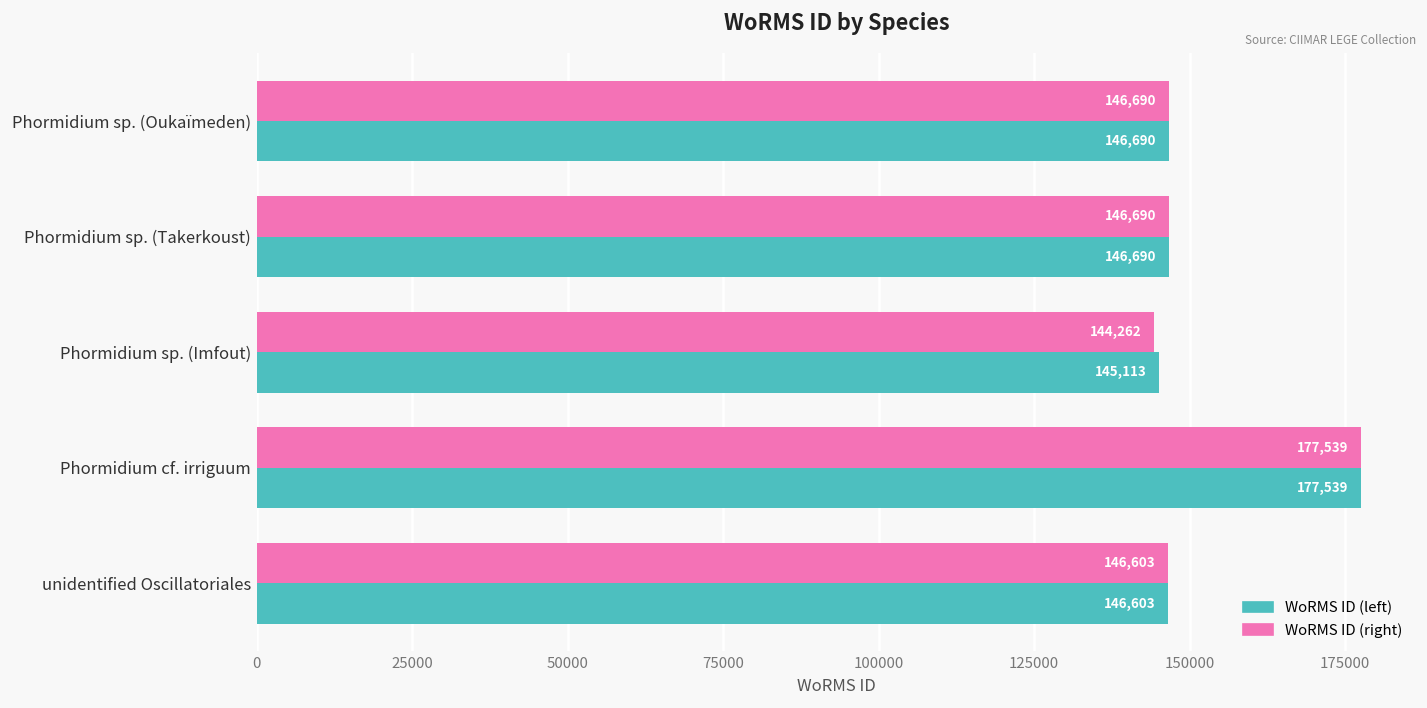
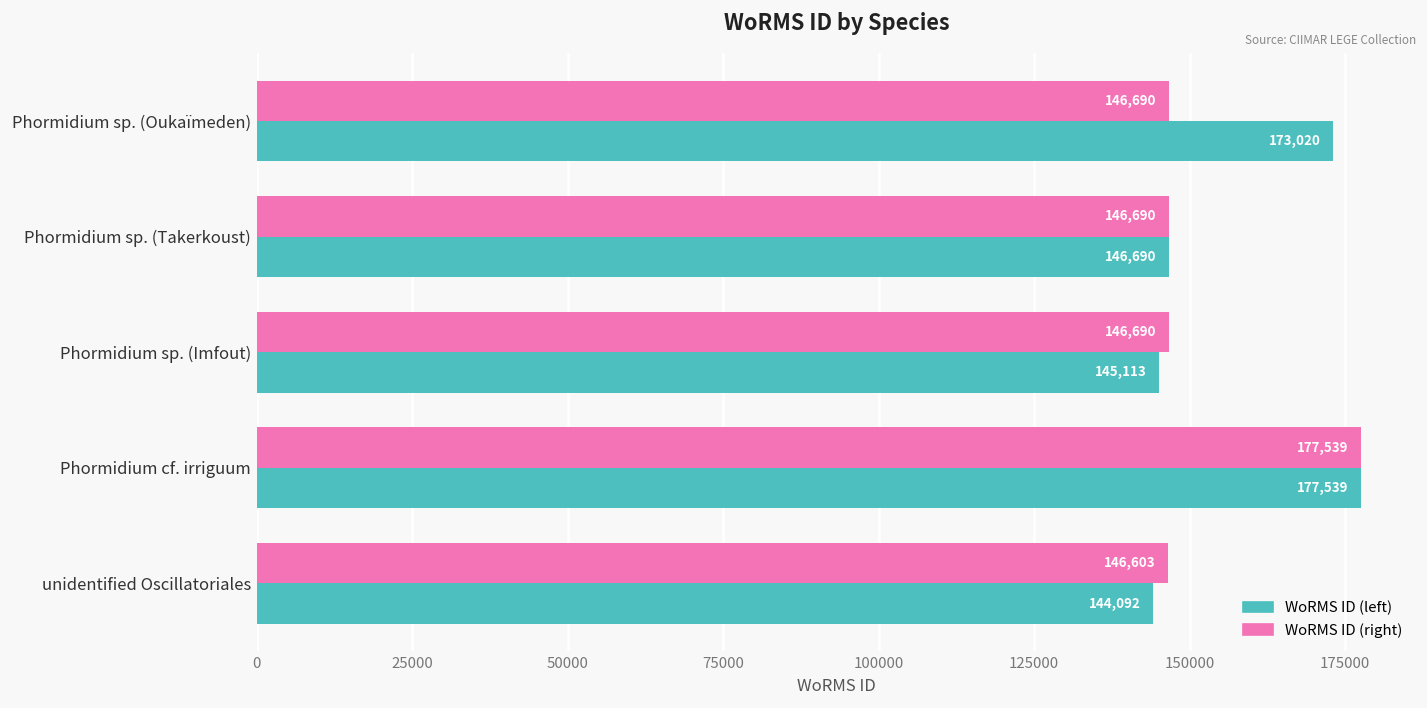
  {
    "WoRMS ID (left)": {
-     "Phormidium sp. (Oukaïmeden)": "146,690",
+     "Phormidium sp. (Oukaïmeden)": "173,020",
      "Phormidium sp. (Takerkoust)": "146,690",
      "Phormidium sp. (Imfout)": "145,113",
      "Phormidium cf. irriguum": "177,539",
-     "unidentified Oscillatoriales": "146,603"
+     "unidentified Oscillatoriales": "144,092"
    },
    "WoRMS ID (right)": {
      "Phormidium sp. (Oukaïmeden)": "146,690",
      "Phormidium sp. (Takerkoust)": "146,690",
-     "Phormidium sp. (Imfout)": "144,262",
+     "Phormidium sp. (Imfout)": "146,690",
      "Phormidium cf. irriguum": "177,539",
      "unidentified Oscillatoriales": "146,603"
    }
  }
